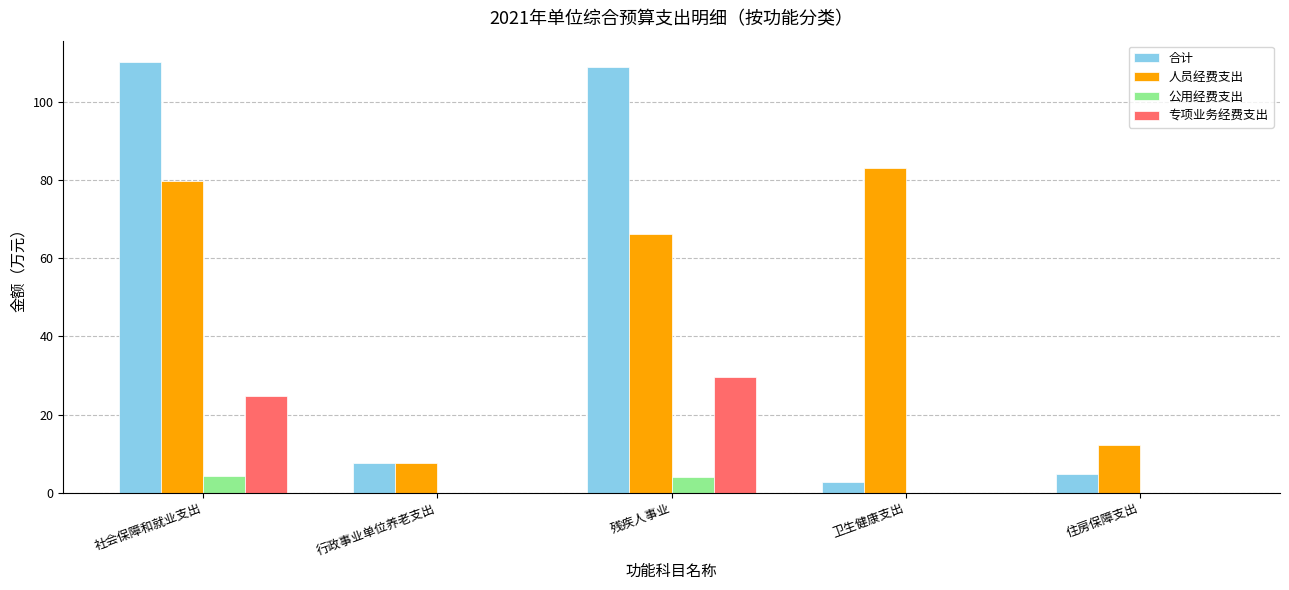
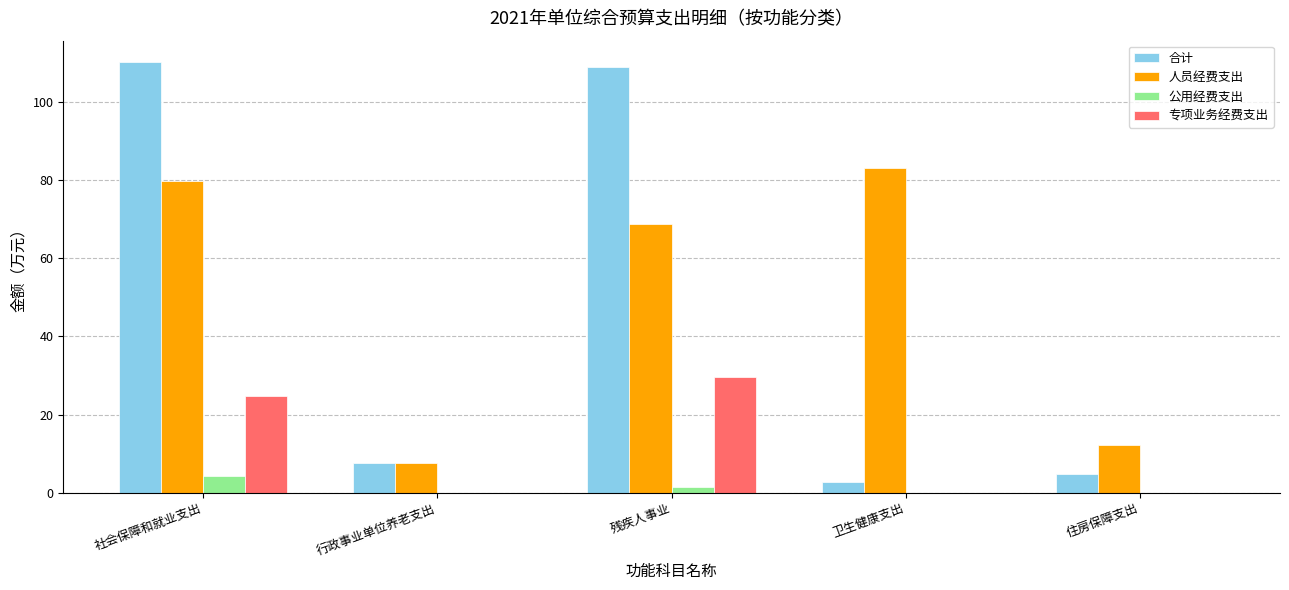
  {
    "合计": {
      "社会保障和就业支出": 110,
      "行政事业单位养老支出": 8,
      "残疾人事业": 109,
      "卫生健康支出": 3,
      "住房保障支出": 5
    },
    "人员经费支出": {
      "社会保障和就业支出": 80,
      "行政事业单位养老支出": 8,
-     "残疾人事业": 66,
+     "残疾人事业": 69,
      "卫生健康支出": 83,
      "住房保障支出": 12
    },
    "公用经费支出": {
      "社会保障和就业支出": 4,
-     "残疾人事业": 4,
+     "残疾人事业": 1,
      "卫生健康支出": 0,
      "住房保障支出": 0
    },
    "专项业务经费支出": {
      "社会保障和就业支出": 25,
      "行政事业单位养老支出": 0,
      "残疾人事业": 30,
      "卫生健康支出": 0,
      "住房保障支出": 0
    }
  }
